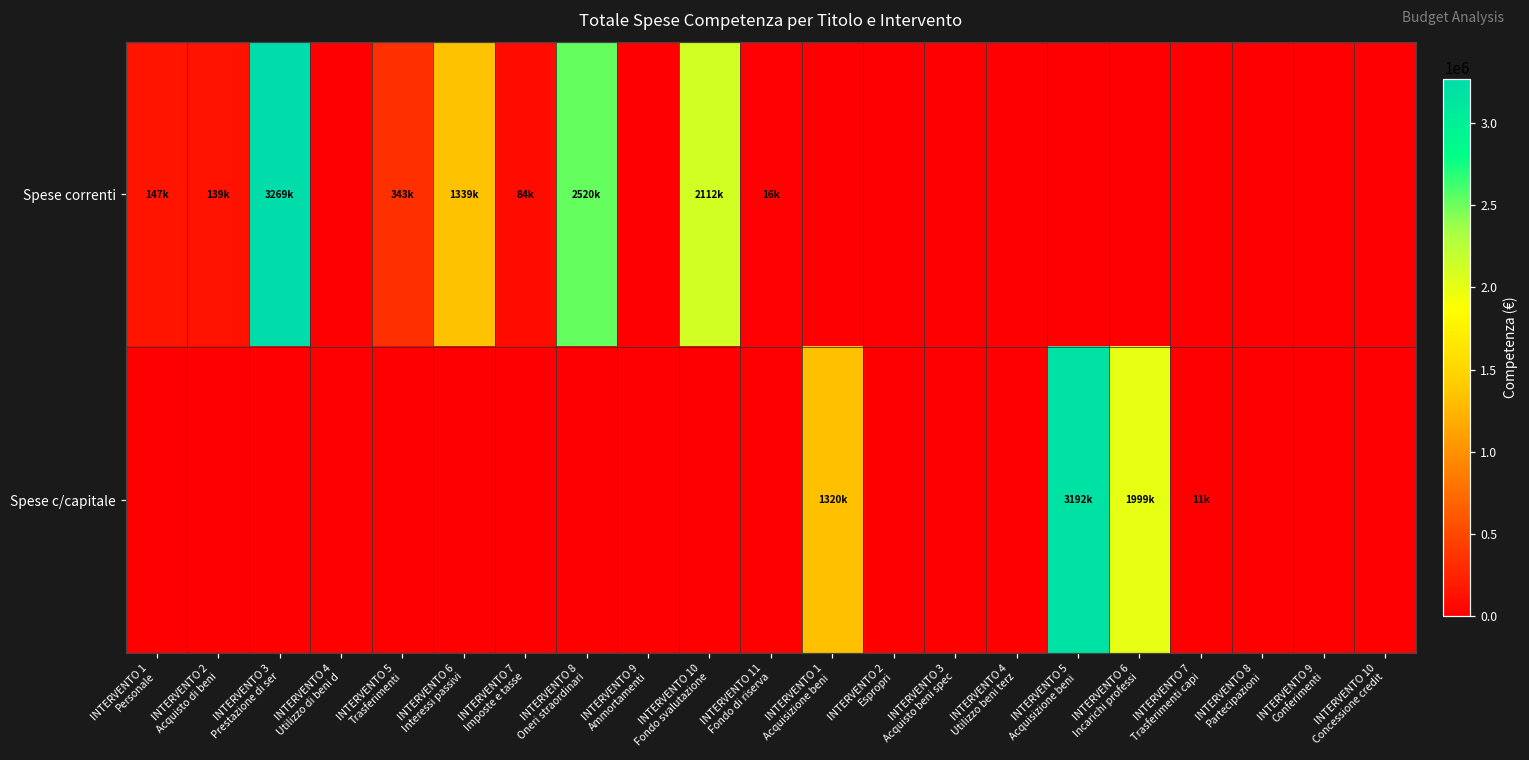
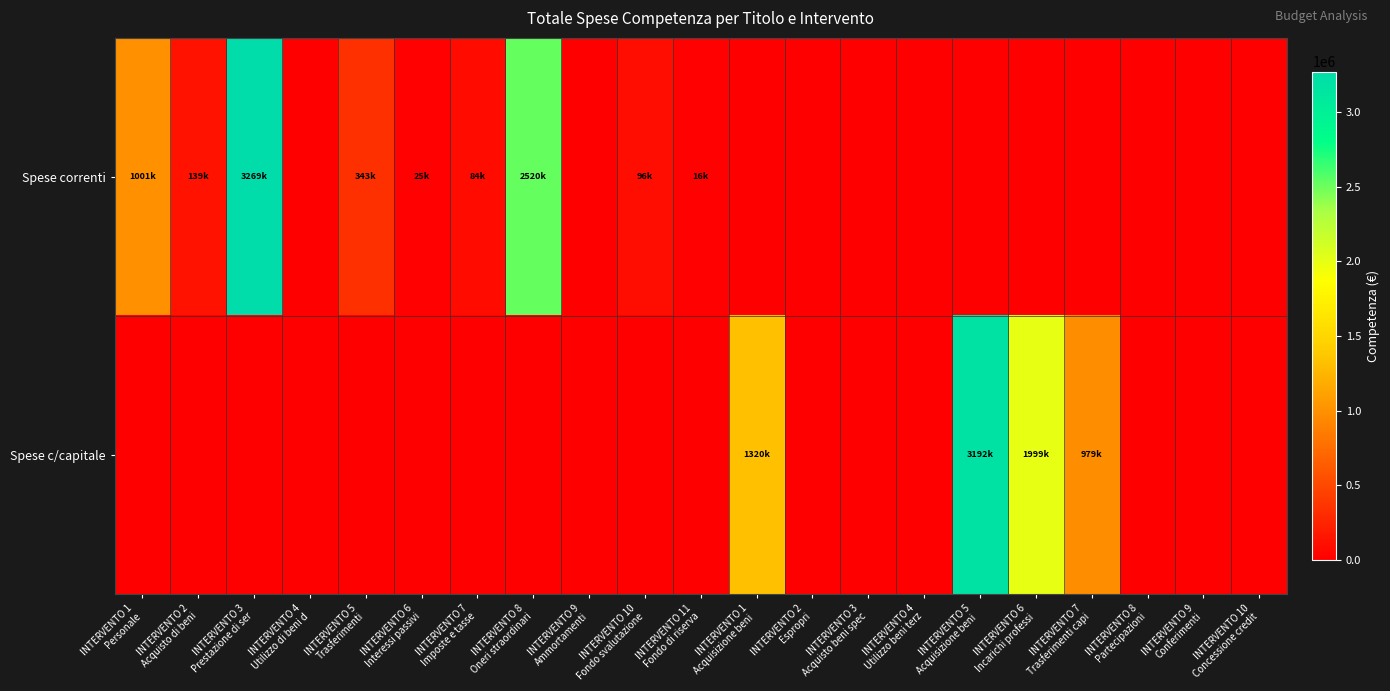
  {
    "Spese correnti": {
-     "INTERVENTO 1 Personale": "147k",
+     "INTERVENTO 1 Personale": "1001k",
      "INTERVENTO 2 Acquisto di beni": "139k",
      "INTERVENTO 3 Prestazione di ser": "3269k",
      "INTERVENTO 5 Trasferimenti": "343k",
-     "INTERVENTO 6 Interessi passivi": "1339k",
+     "INTERVENTO 6 Interessi passivi": "25k",
      "INTERVENTO 7 Imposte e tasse": "84k",
      "INTERVENTO 8 Oneri straordinari": "2520k",
-     "INTERVENTO 10 Fondo svalutazione": "2112k",
+     "INTERVENTO 10 Fondo svalutazione": "96k",
      "INTERVENTO 11 Fondo di riserva": "16k"
    },
    "Spese c/capitale": {
      "INTERVENTO 1 Acquisizione beni": "1320k",
      "INTERVENTO 5 Acquisizione beni": "3192k",
      "INTERVENTO 6 Incarichi professi": "1999k",
-     "INTERVENTO 7 Trasferimenti capi": "11k"
+     "INTERVENTO 7 Trasferimenti capi": "979k"
    }
  }
